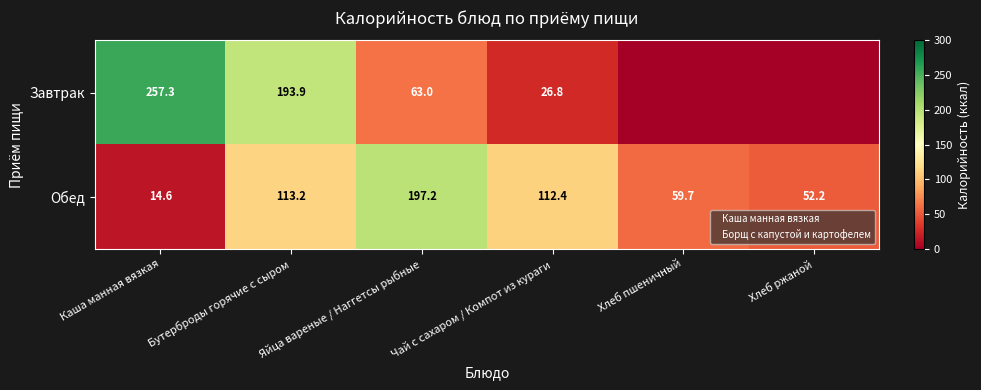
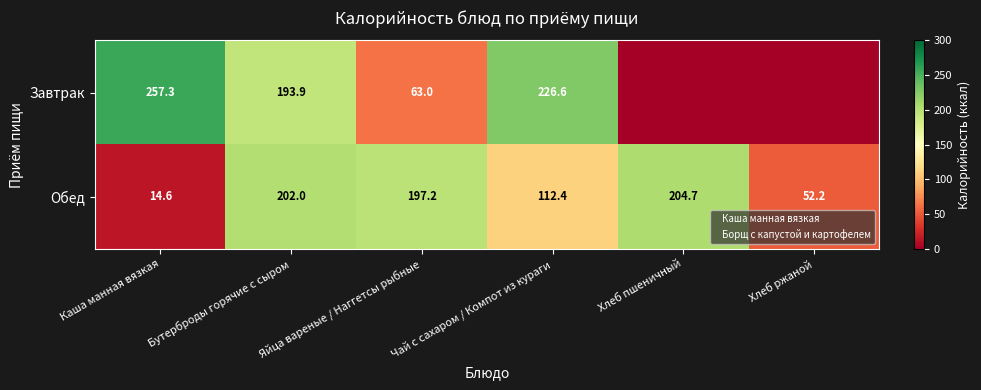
  {
    "Завтрак": {
      "Каша манная вязкая": 257.3,
      "Бутерброды горячие с сыром": 193.9,
      "Яйца вареные / Наггетсы рыбные": 63.0,
-     "Чай с сахаром / Компот из кураги": 26.8
+     "Чай с сахаром / Компот из кураги": 226.6
    },
    "Обед": {
      "Каша манная вязкая": 14.6,
-     "Бутерброды горячие с сыром": 113.2,
+     "Бутерброды горячие с сыром": 202.0,
      "Яйца вареные / Наггетсы рыбные": 197.2,
      "Чай с сахаром / Компот из кураги": 112.4,
-     "Хлеб пшеничный": 59.7,
+     "Хлеб пшеничный": 204.7,
      "Хлеб ржаной": 52.2
    }
  }
